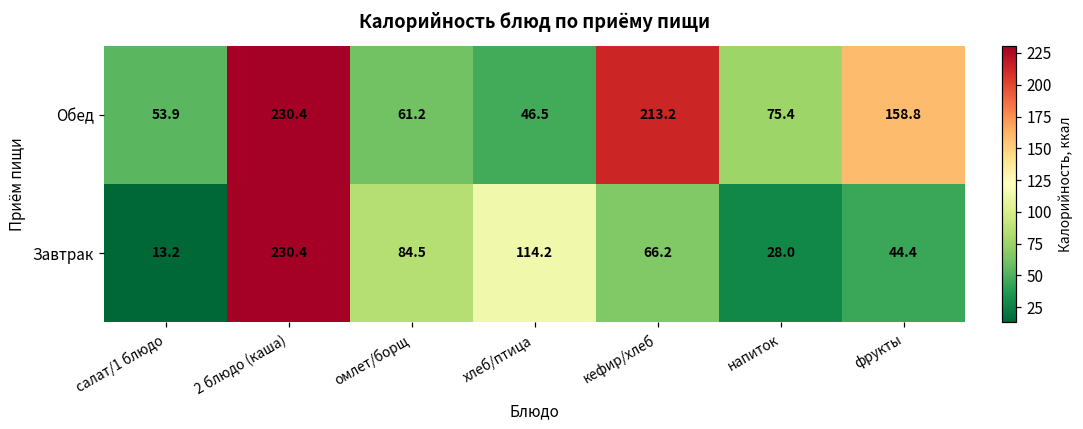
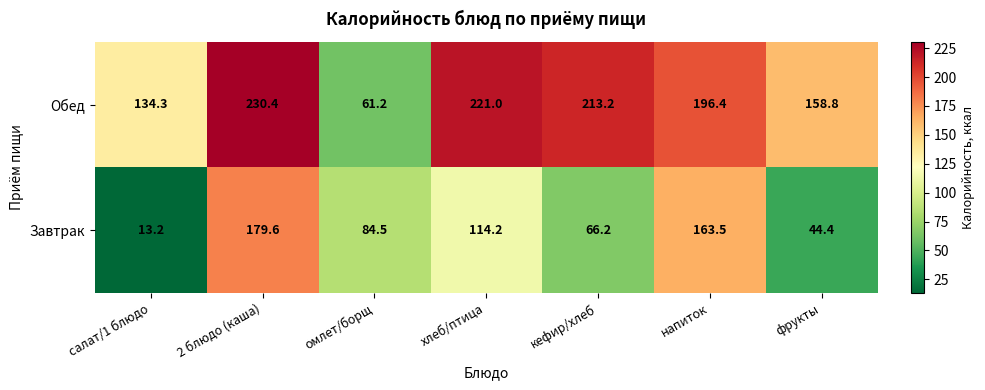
  {
    "Обед": {
-     "салат/1 блюдо": 53.9,
+     "салат/1 блюдо": 134.3,
      "2 блюдо (каша)": 230.4,
      "омлет/борщ": 61.2,
-     "хлеб/птица": 46.5,
+     "хлеб/птица": 221.0,
      "кефир/хлеб": 213.2,
-     "напиток": 75.4,
+     "напиток": 196.4,
      "фрукты": 158.8
    },
    "Завтрак": {
      "салат/1 блюдо": 13.2,
-     "2 блюдо (каша)": 230.4,
+     "2 блюдо (каша)": 179.6,
      "омлет/борщ": 84.5,
      "хлеб/птица": 114.2,
      "кефир/хлеб": 66.2,
-     "напиток": 28.0,
+     "напиток": 163.5,
      "фрукты": 44.4
    }
  }
